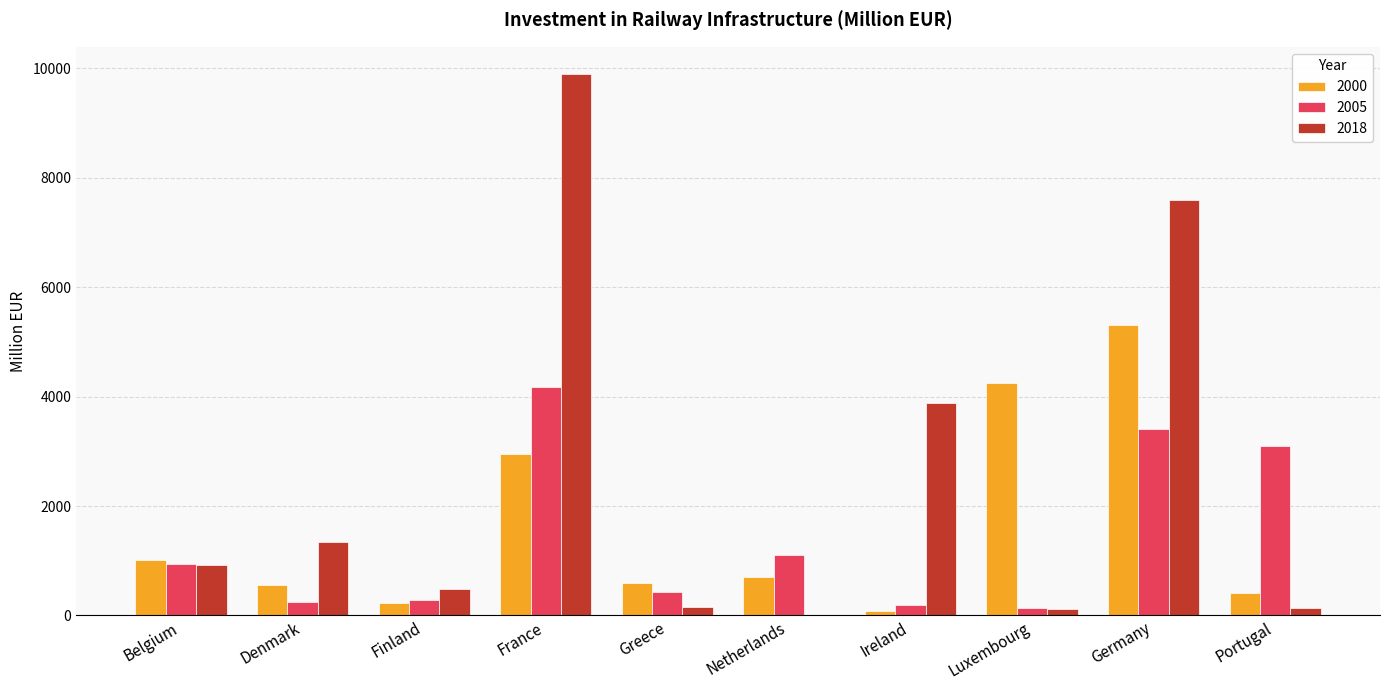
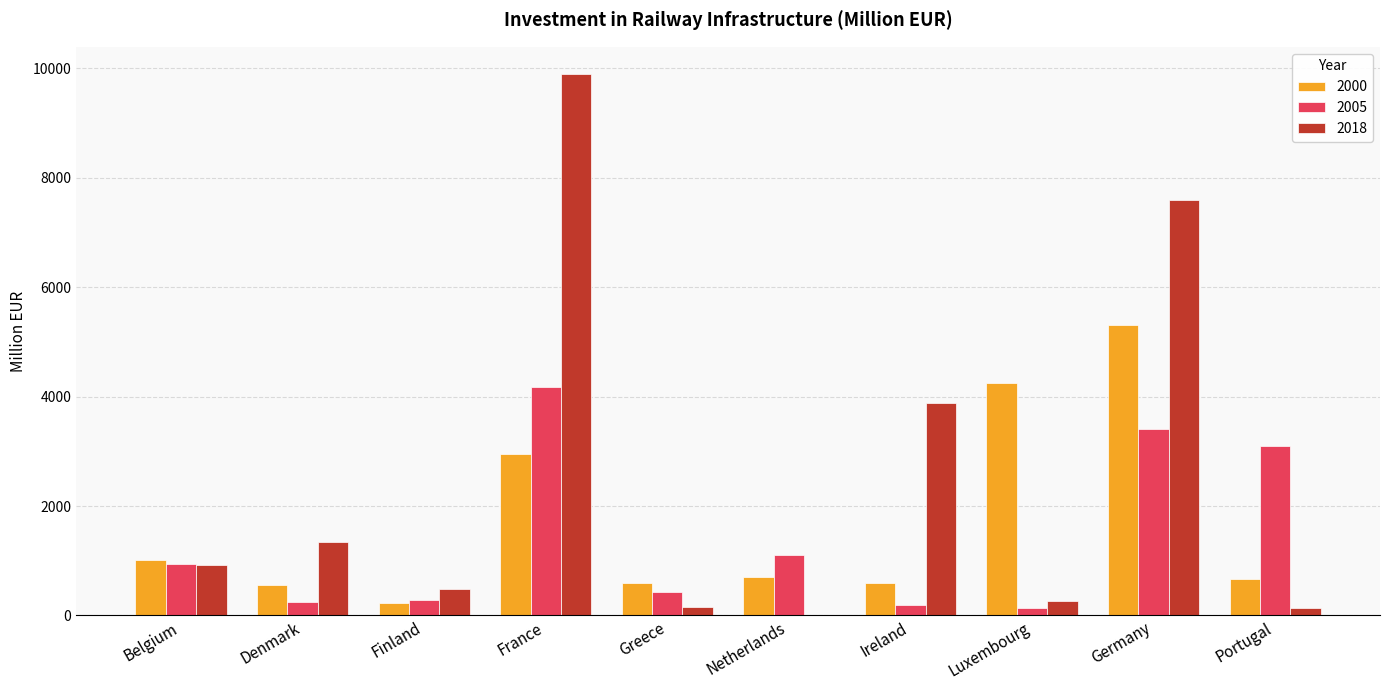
  {
    "2000": {
      "Belgium": 1000,
      "Denmark": 600,
      "Finland": 200,
      "France": 3000,
      "Greece": 600,
      "Netherlands": 700,
-     "Ireland": 100,
+     "Ireland": 600,
      "Luxembourg": 4200,
      "Germany": 5300,
-     "Portugal": 400
+     "Portugal": 700
    },
    "2005": {
      "Belgium": 900,
      "Denmark": 200,
      "Finland": 300,
      "France": 4200,
      "Greece": 400,
      "Netherlands": 1100,
      "Ireland": 200,
      "Luxembourg": 100,
      "Germany": 3400,
      "Portugal": 3100
    },
    "2018": {
      "Belgium": 900,
      "Denmark": 1400,
      "Finland": 500,
      "France": 9900,
      "Greece": 200,
      "Netherlands": 0,
      "Ireland": 3900,
-     "Luxembourg": 100,
+     "Luxembourg": 300,
      "Germany": 7600,
      "Portugal": 100
    }
  }
